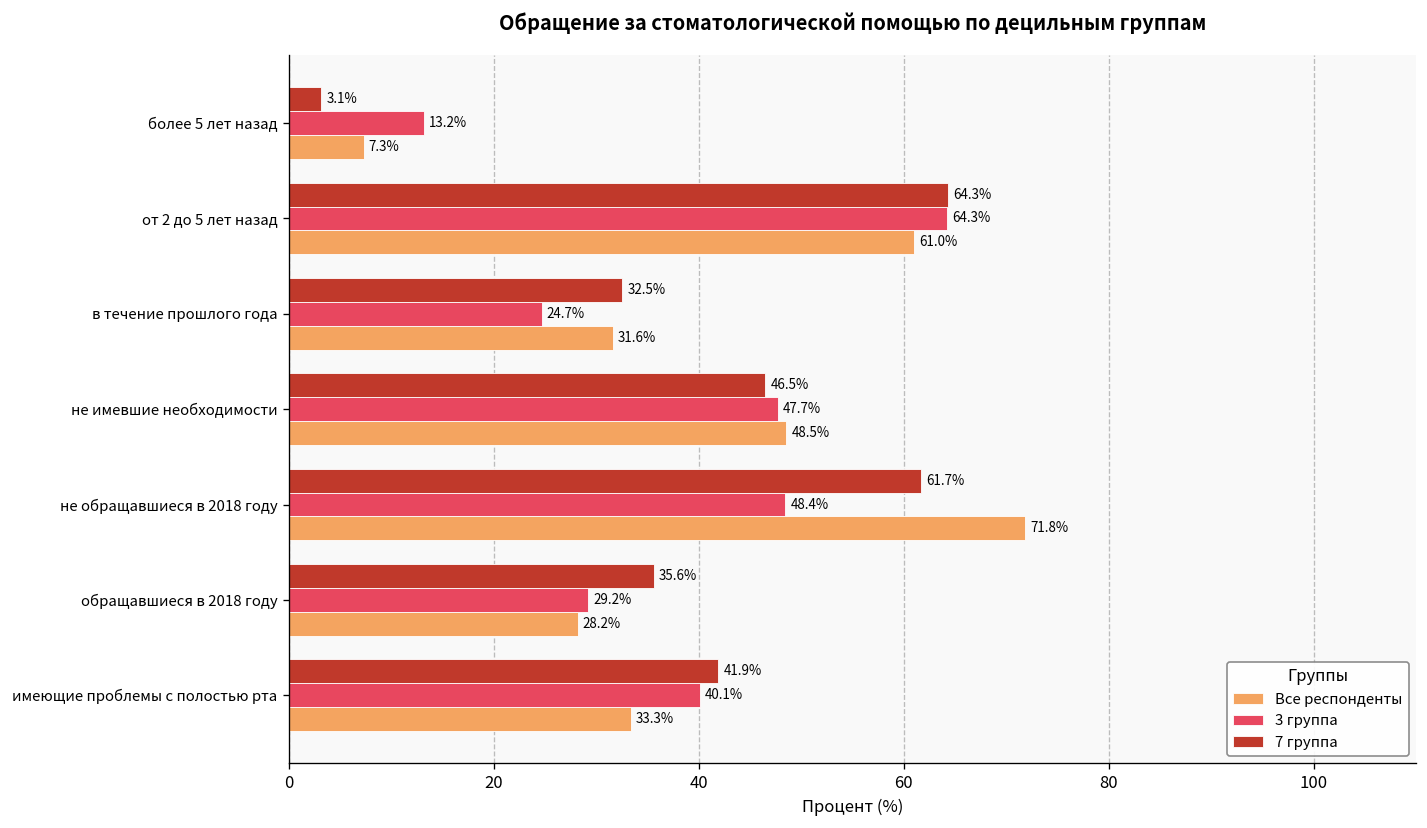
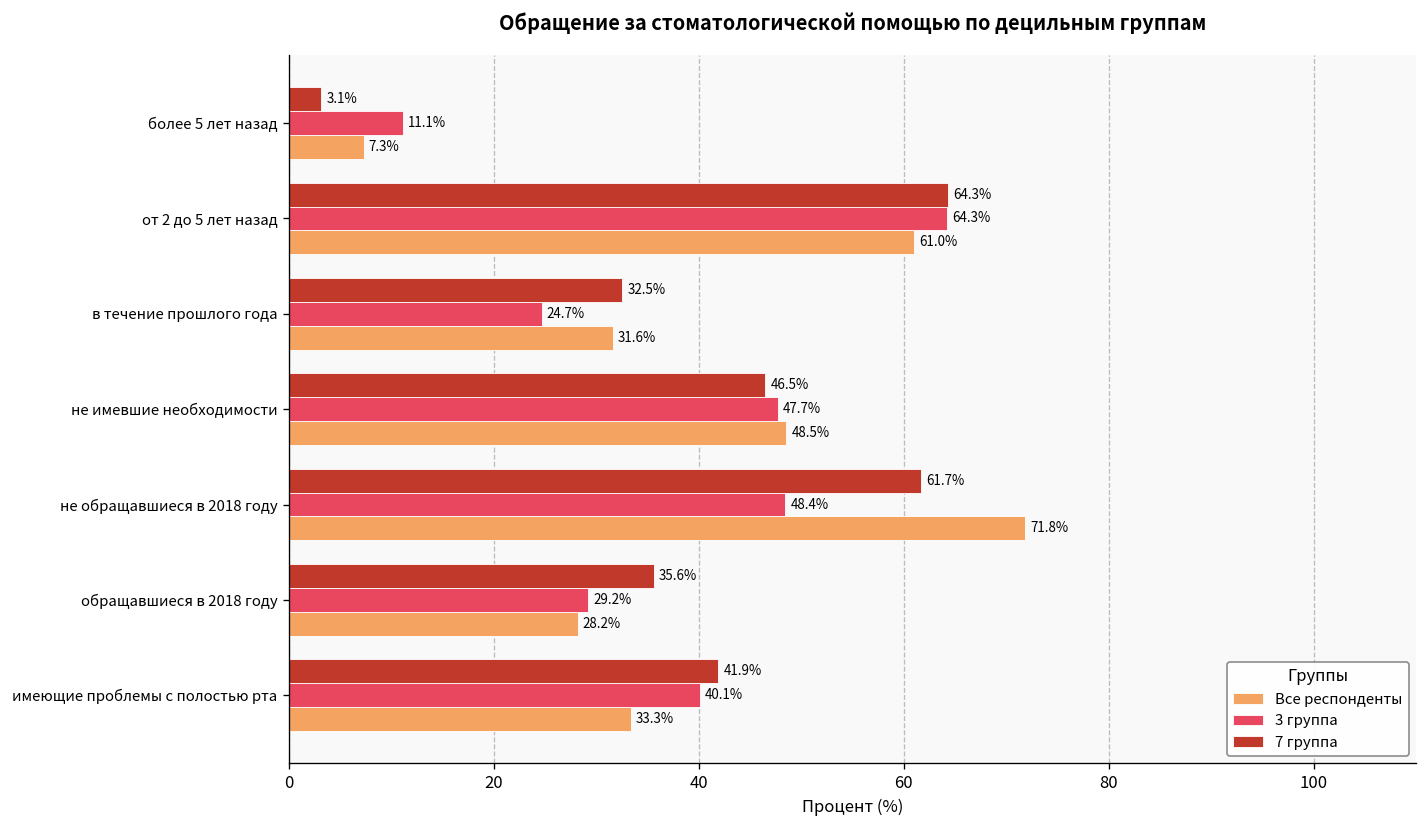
  {
    "Все респонденты": {
      "более 5 лет назад": "7.3%",
      "от 2 до 5 лет назад": "61.0%",
      "в течение прошлого года": "31.6%",
      "не имевшие необходимости": "48.5%",
      "не обращавшиеся в 2018 году": "71.8%",
      "обращавшиеся в 2018 году": "28.2%",
      "имеющие проблемы с полостью рта": "33.3%"
    },
    "3 группа": {
-     "более 5 лет назад": "13.2%",
+     "более 5 лет назад": "11.1%",
      "от 2 до 5 лет назад": "64.3%",
      "в течение прошлого года": "24.7%",
      "не имевшие необходимости": "47.7%",
      "не обращавшиеся в 2018 году": "48.4%",
      "обращавшиеся в 2018 году": "29.2%",
      "имеющие проблемы с полостью рта": "40.1%"
    },
    "7 группа": {
      "более 5 лет назад": "3.1%",
      "от 2 до 5 лет назад": "64.3%",
      "в течение прошлого года": "32.5%",
      "не имевшие необходимости": "46.5%",
      "не обращавшиеся в 2018 году": "61.7%",
      "обращавшиеся в 2018 году": "35.6%",
      "имеющие проблемы с полостью рта": "41.9%"
    }
  }
